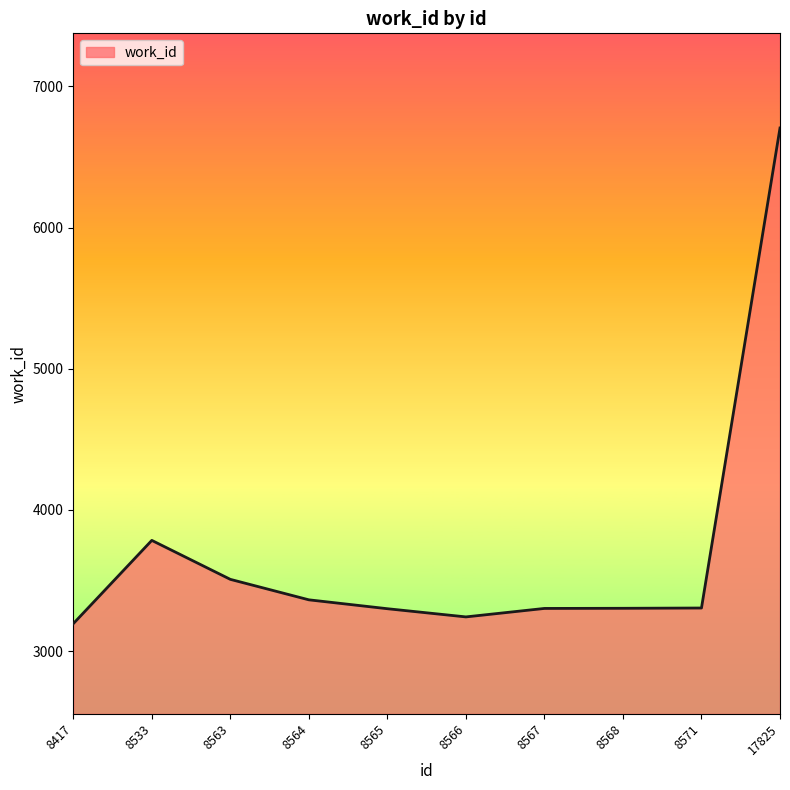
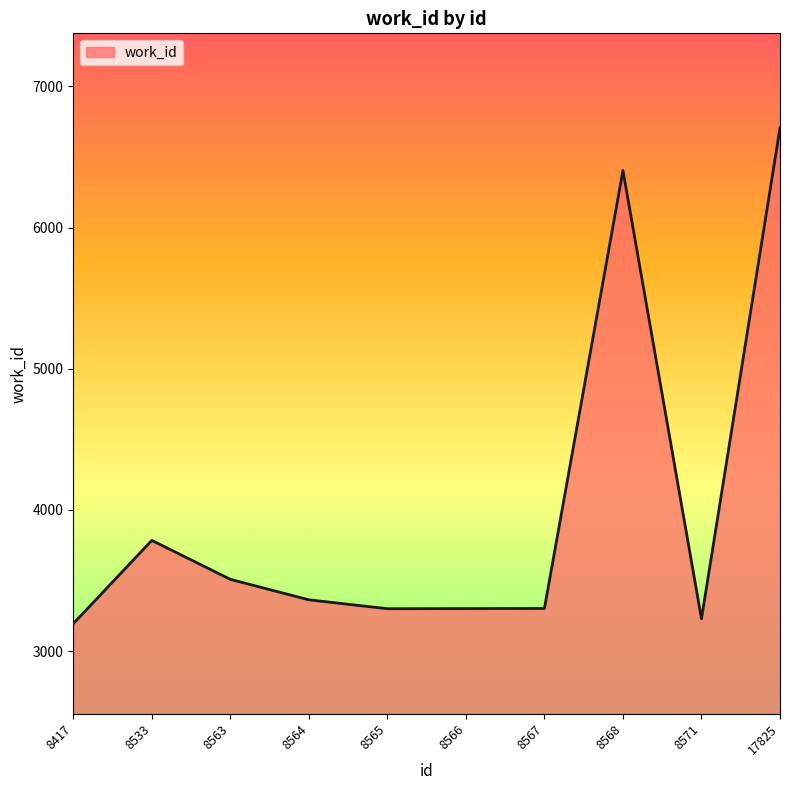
  {
    "8417": 3190,
    "8533": 3780,
    "8563": 3510,
    "8564": 3360,
    "8565": 3300,
-   "8566": 3240,
+   "8566": 3300,
    "8567": 3300,
-   "8568": 3300,
-   "8571": 3310,
+   "8568": 6400,
+   "8571": 3230,
    "17825": 6710
  }
